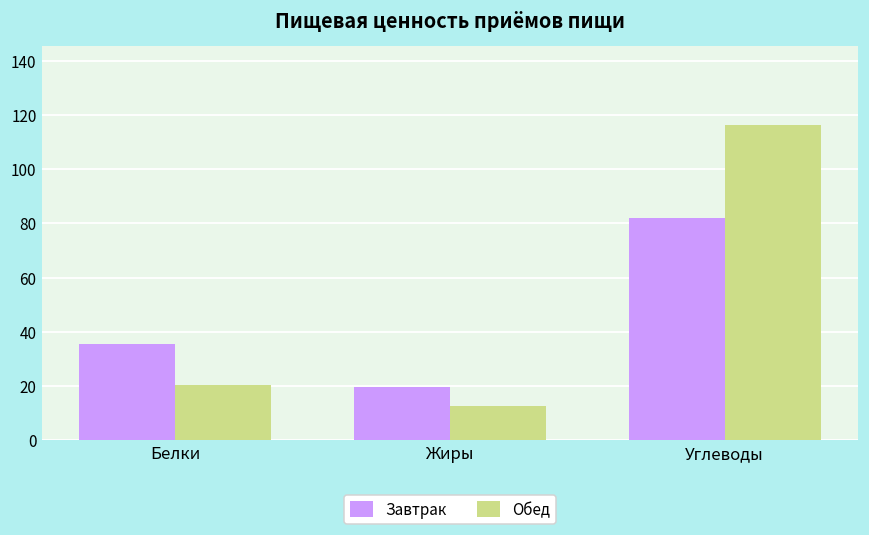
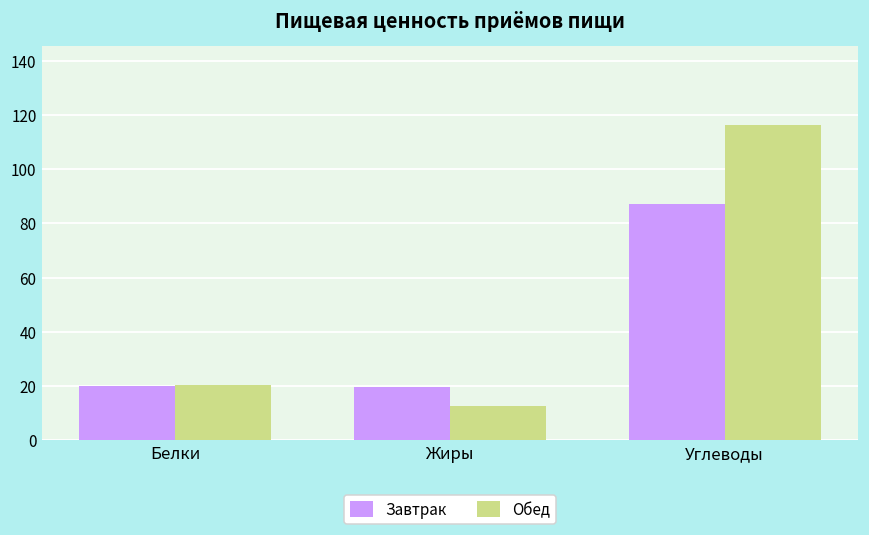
  {
    "Завтрак": {
-     "Белки": 35,
+     "Белки": 20,
      "Жиры": 20,
-     "Углеводы": 82
+     "Углеводы": 87
    },
    "Обед": {
      "Белки": 20,
      "Жиры": 13,
      "Углеводы": 117
    }
  }
